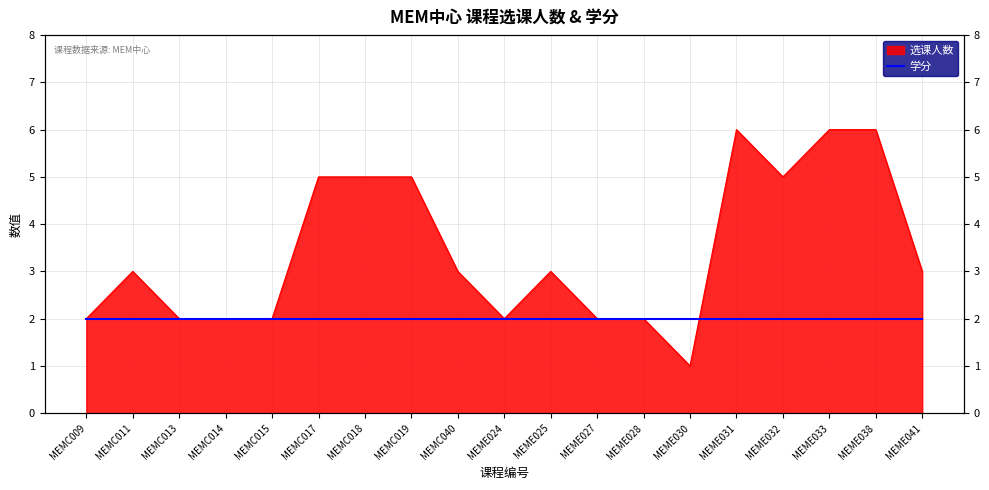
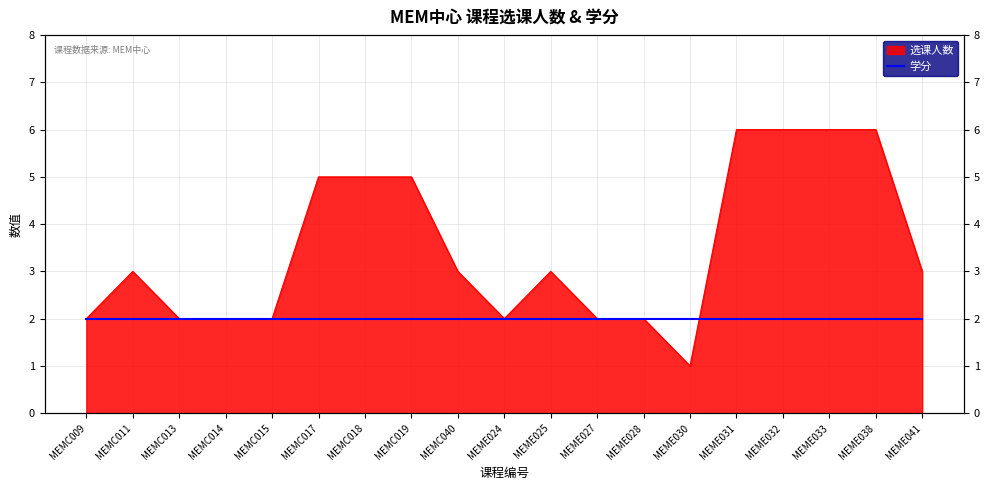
  {
    "选课人数": {
      "MEMC011": 3,
      "MEMC017": 5,
      "MEMC018": 5,
      "MEMC019": 5,
      "MEMC040": 3,
      "MEME025": 3,
      "MEME030": 1,
      "MEME031": 6,
-     "MEME032": 5,
+     "MEME032": 6,
      "MEME033": 6,
      "MEME038": 6,
      "MEME041": 3
    },
    "学分": {
      "MEMC011": 2,
      "MEMC017": 2,
      "MEMC018": 2,
      "MEMC019": 2,
      "MEMC040": 2,
      "MEME025": 2,
      "MEME030": 2,
      "MEME031": 2,
      "MEME032": 2,
      "MEME033": 2,
      "MEME038": 2,
      "MEME041": 2
    }
  }
